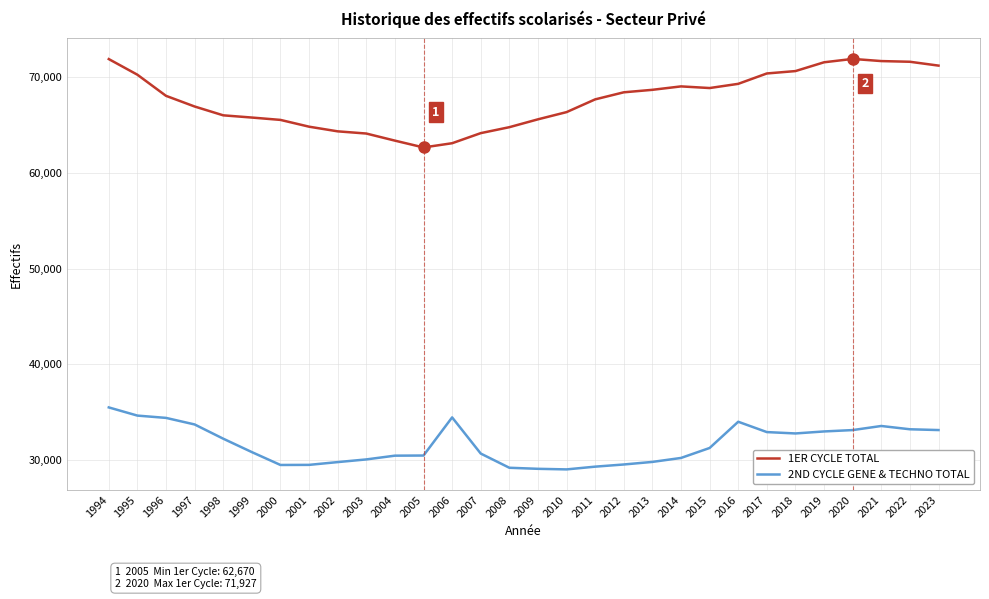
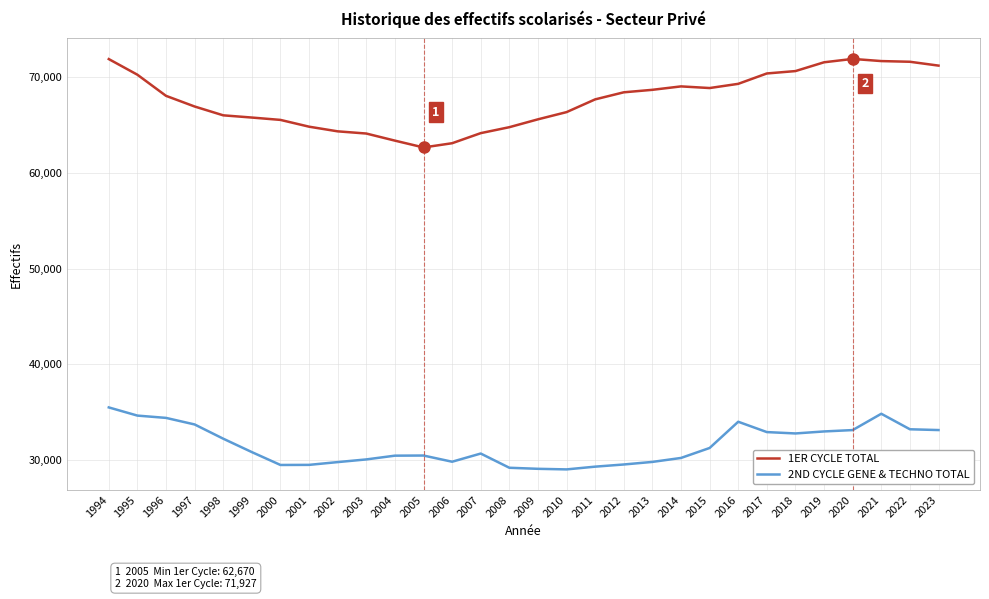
  {
    "2ND CYCLE GENE & TECHNO TOTAL": {
      "1994": "35,000",
      "1995": "35,000",
      "1996": "34,000",
      "1997": "34,000",
      "1998": "32,000",
      "1999": "31,000",
      "2000": "29,000",
      "2001": "29,000",
      "2002": "30,000",
      "2003": "30,000",
      "2004": "30,000",
      "2005": "30,000",
-     "2006": "34,000",
+     "2006": "30,000",
      "2007": "31,000",
      "2008": "29,000",
      "2009": "29,000",
      "2010": "29,000",
      "2011": "29,000",
      "2012": "30,000",
      "2013": "30,000",
      "2014": "30,000",
      "2015": "31,000",
      "2016": "34,000",
      "2017": "33,000",
      "2018": "33,000",
      "2019": "33,000",
      "2020": "33,000",
-     "2021": "34,000",
+     "2021": "35,000",
      "2022": "33,000",
      "2023": "33,000"
    }
  }
